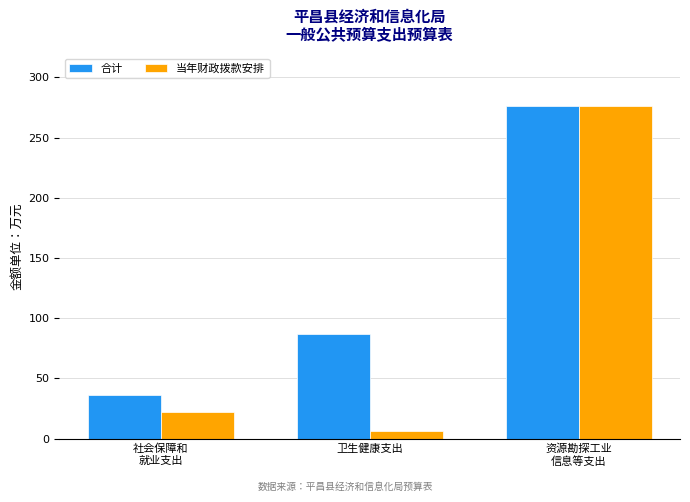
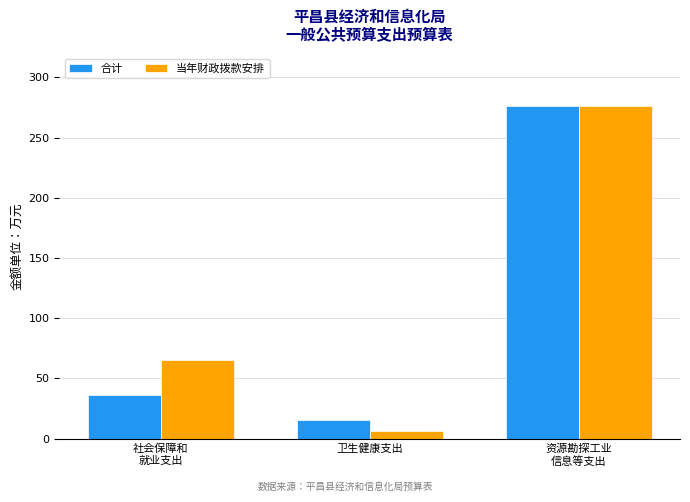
  {
    "合计": {
      "社会保障和 就业支出": 36,
-     "卫生健康支出": 87,
+     "卫生健康支出": 15,
      "资源勘探工业 信息等支出": 276
    },
    "当年财政拨款安排": {
-     "社会保障和 就业支出": 22,
+     "社会保障和 就业支出": 65,
      "卫生健康支出": 6,
      "资源勘探工业 信息等支出": 276
    }
  }
